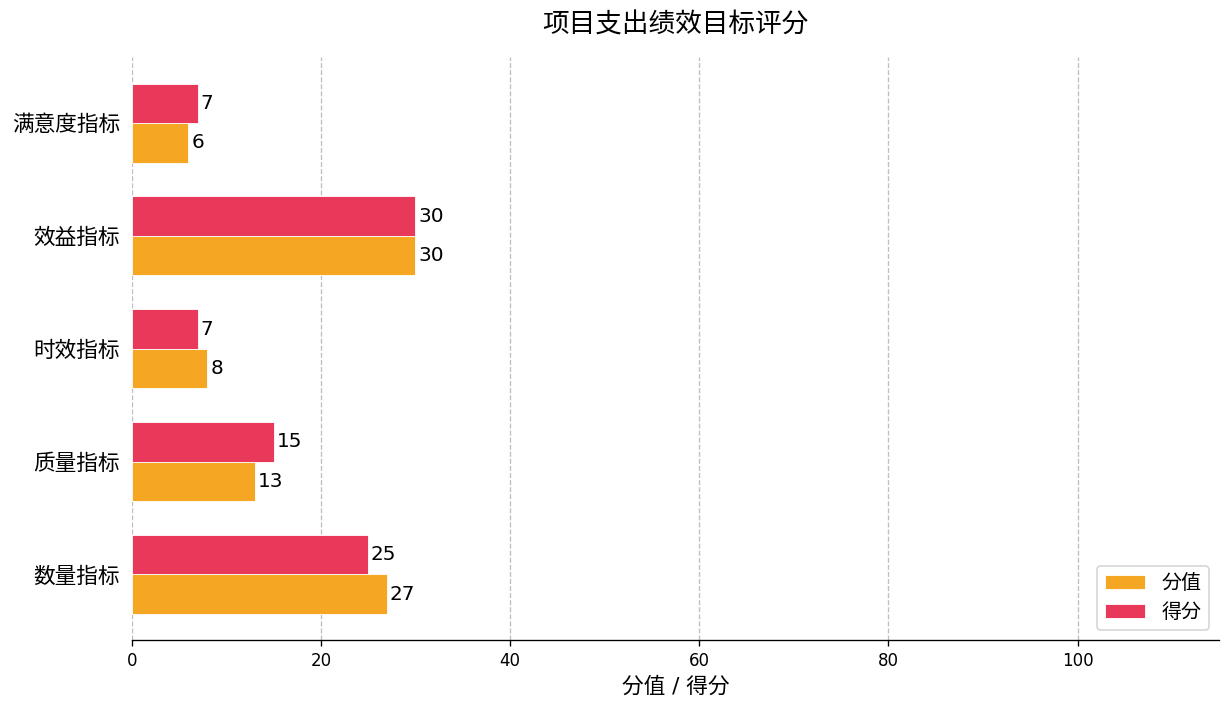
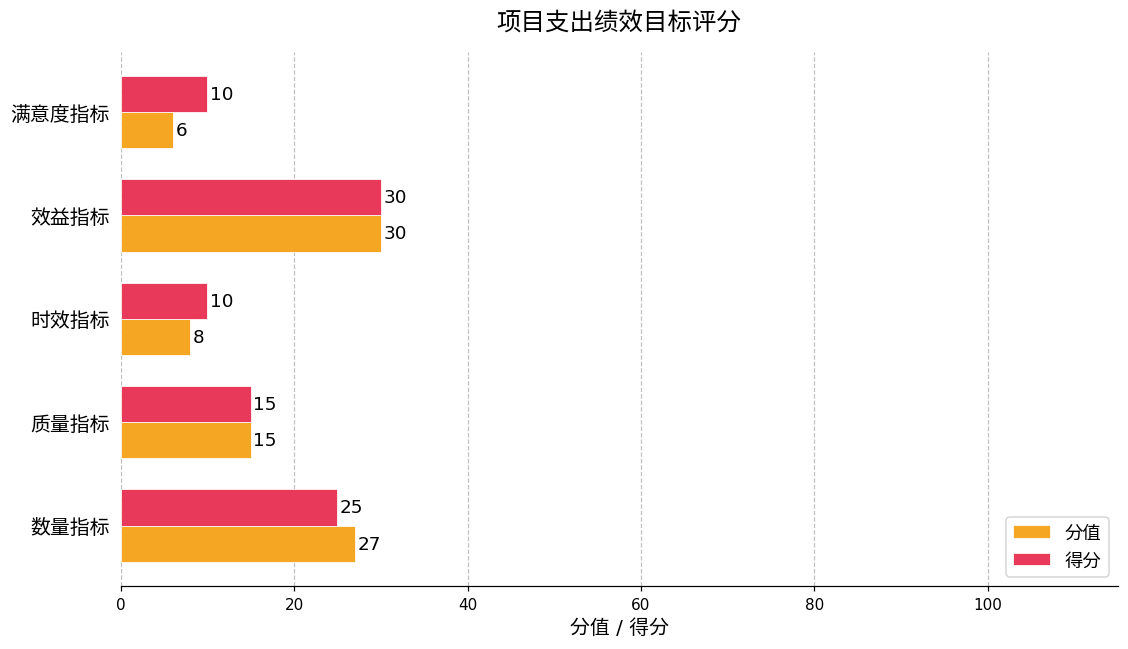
  {
    "分值": {
      "满意度指标": 6,
      "效益指标": 30,
      "时效指标": 8,
-     "质量指标": 13,
+     "质量指标": 15,
      "数量指标": 27
    },
    "得分": {
-     "满意度指标": 7,
+     "满意度指标": 10,
      "效益指标": 30,
-     "时效指标": 7,
+     "时效指标": 10,
      "质量指标": 15,
      "数量指标": 25
    }
  }
